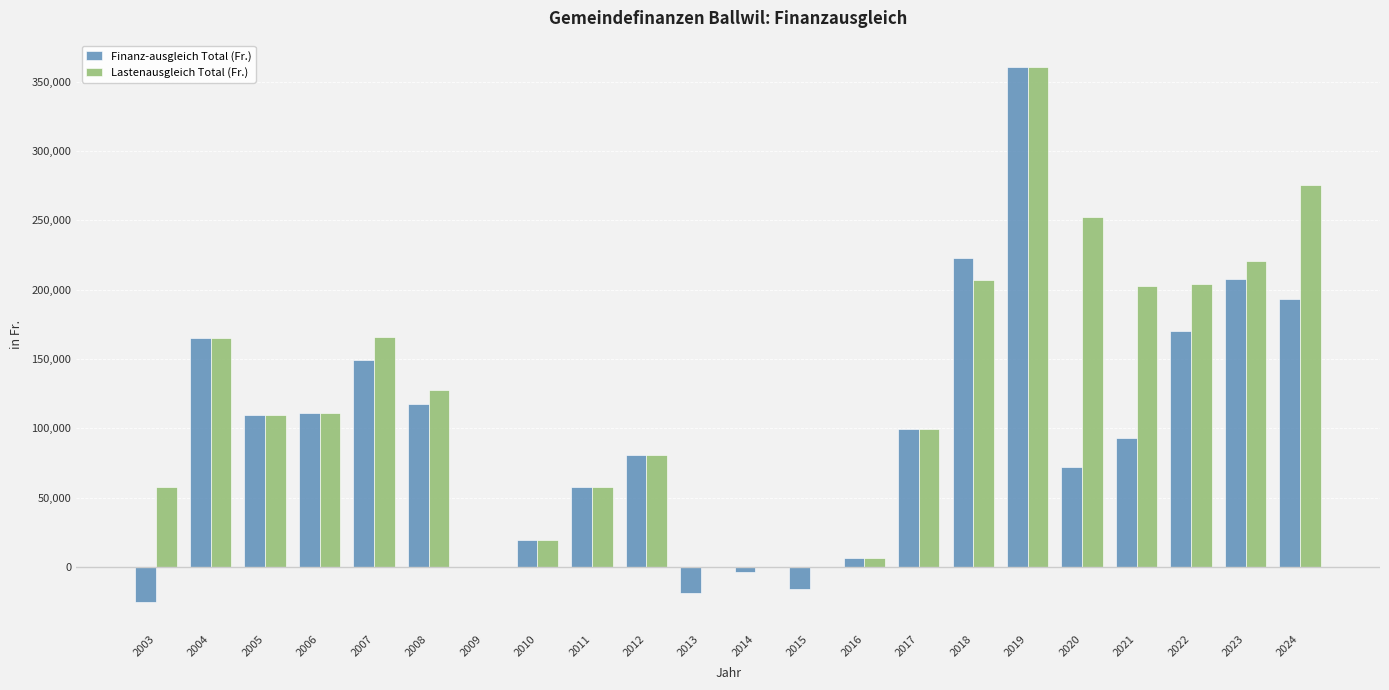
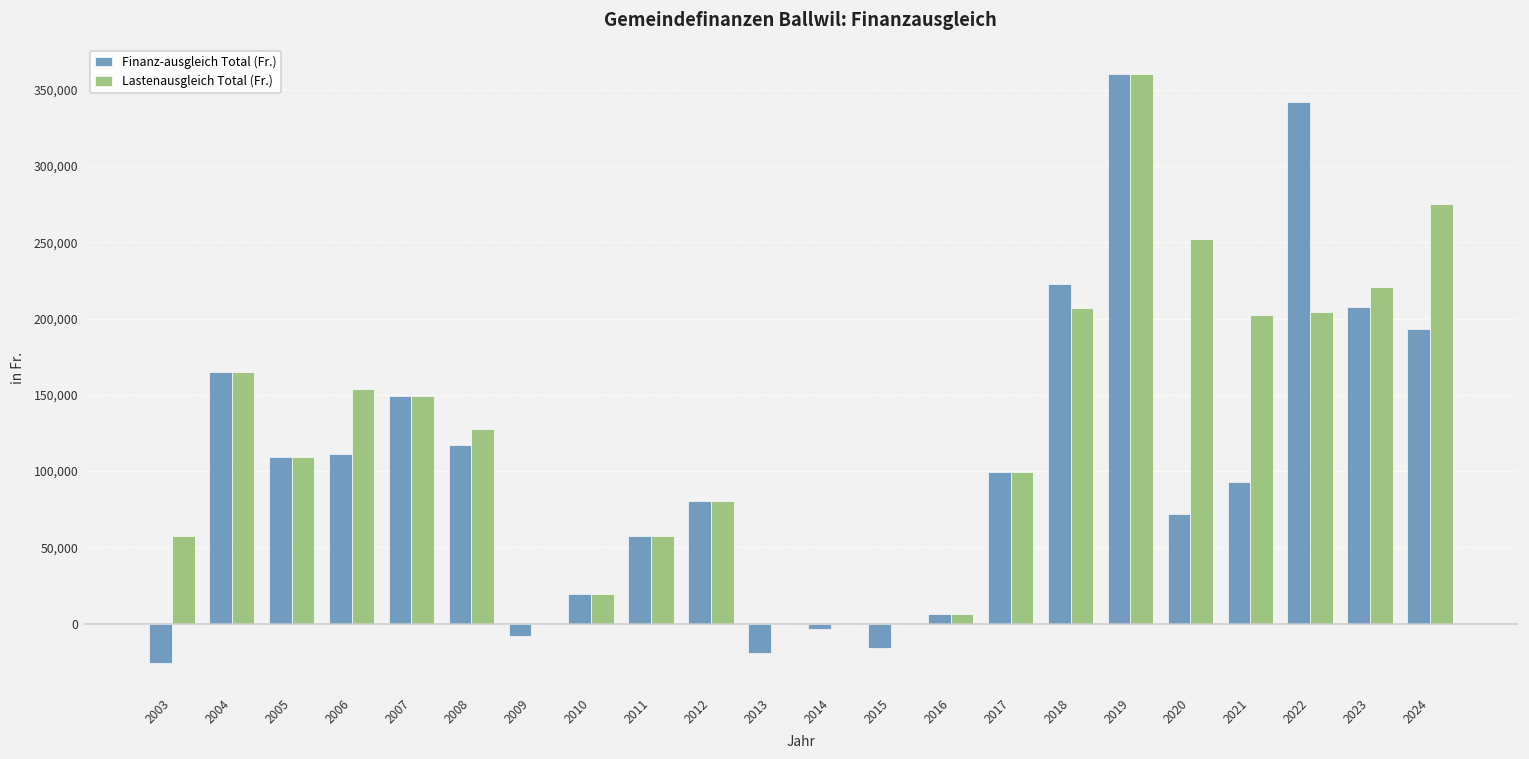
  {
    "Finanz-ausgleich Total (Fr.)": {
      "2003": "-26,000",
      "2004": "165,000",
      "2005": "109,000",
      "2006": "111,000",
      "2007": "149,000",
      "2008": "117,000",
-     "2009": "0",
+     "2009": "-8,000",
      "2010": "19,000",
      "2011": "57,000",
      "2012": "81,000",
      "2013": "-19,000",
      "2014": "-4,000",
      "2015": "-16,000",
      "2016": "6,000",
      "2017": "99,000",
      "2018": "223,000",
      "2019": "360,000",
      "2020": "72,000",
      "2021": "93,000",
-     "2022": "170,000",
+     "2022": "342,000",
      "2023": "208,000",
      "2024": "193,000"
    },
    "Lastenausgleich Total (Fr.)": {
      "2003": "58,000",
      "2004": "165,000",
      "2005": "109,000",
-     "2006": "111,000",
-     "2007": "166,000",
+     "2006": "154,000",
+     "2007": "149,000",
      "2008": "128,000",
      "2009": "0",
      "2010": "19,000",
      "2011": "57,000",
      "2012": "81,000",
      "2013": "0",
      "2014": "0",
      "2015": "0",
      "2016": "6,000",
      "2017": "99,000",
      "2018": "207,000",
      "2019": "360,000",
      "2020": "252,000",
      "2021": "203,000",
      "2022": "204,000",
      "2023": "221,000",
      "2024": "275,000"
    }
  }
